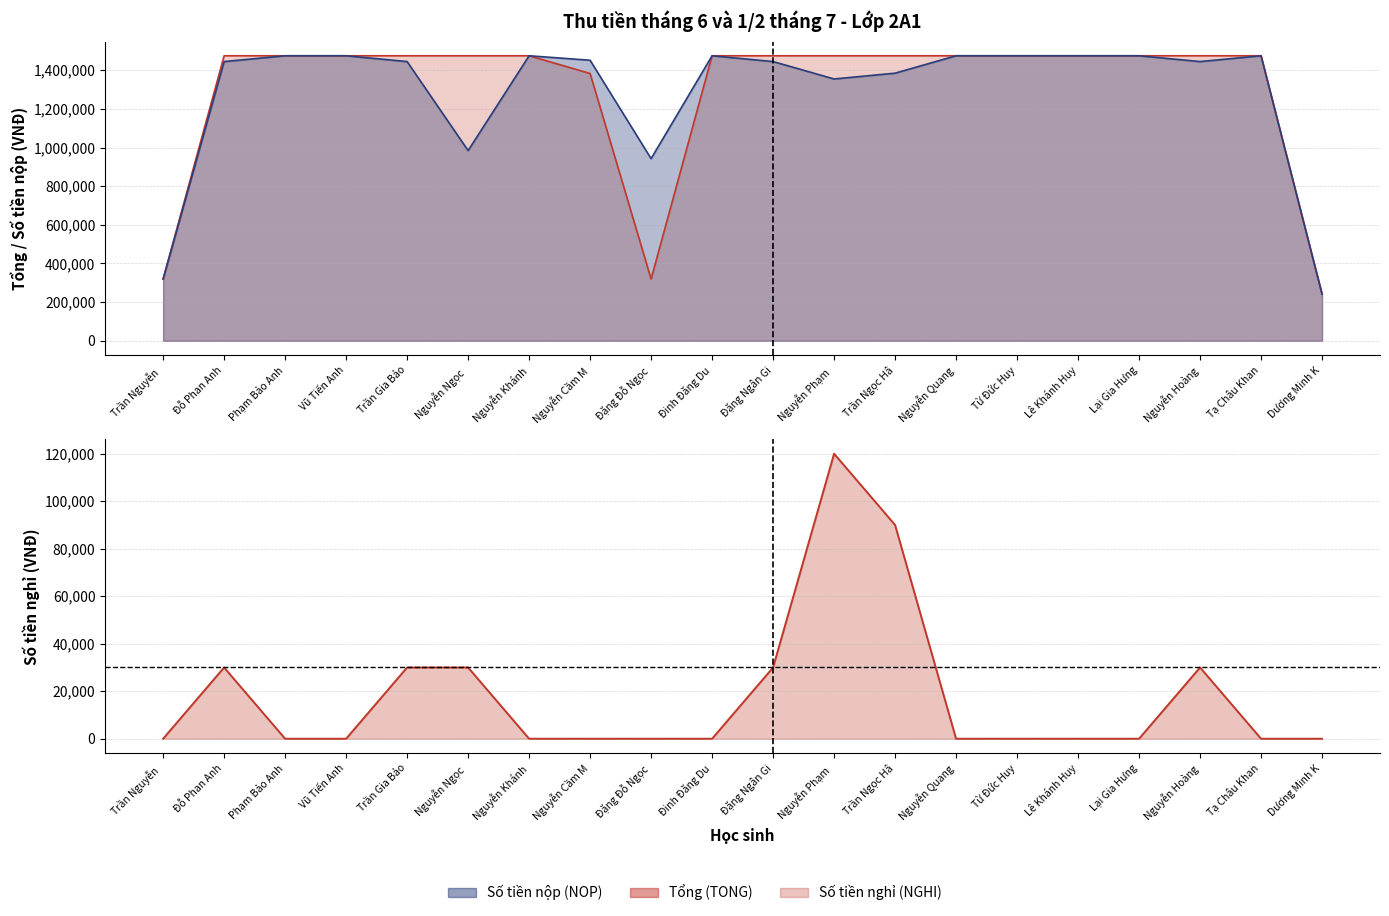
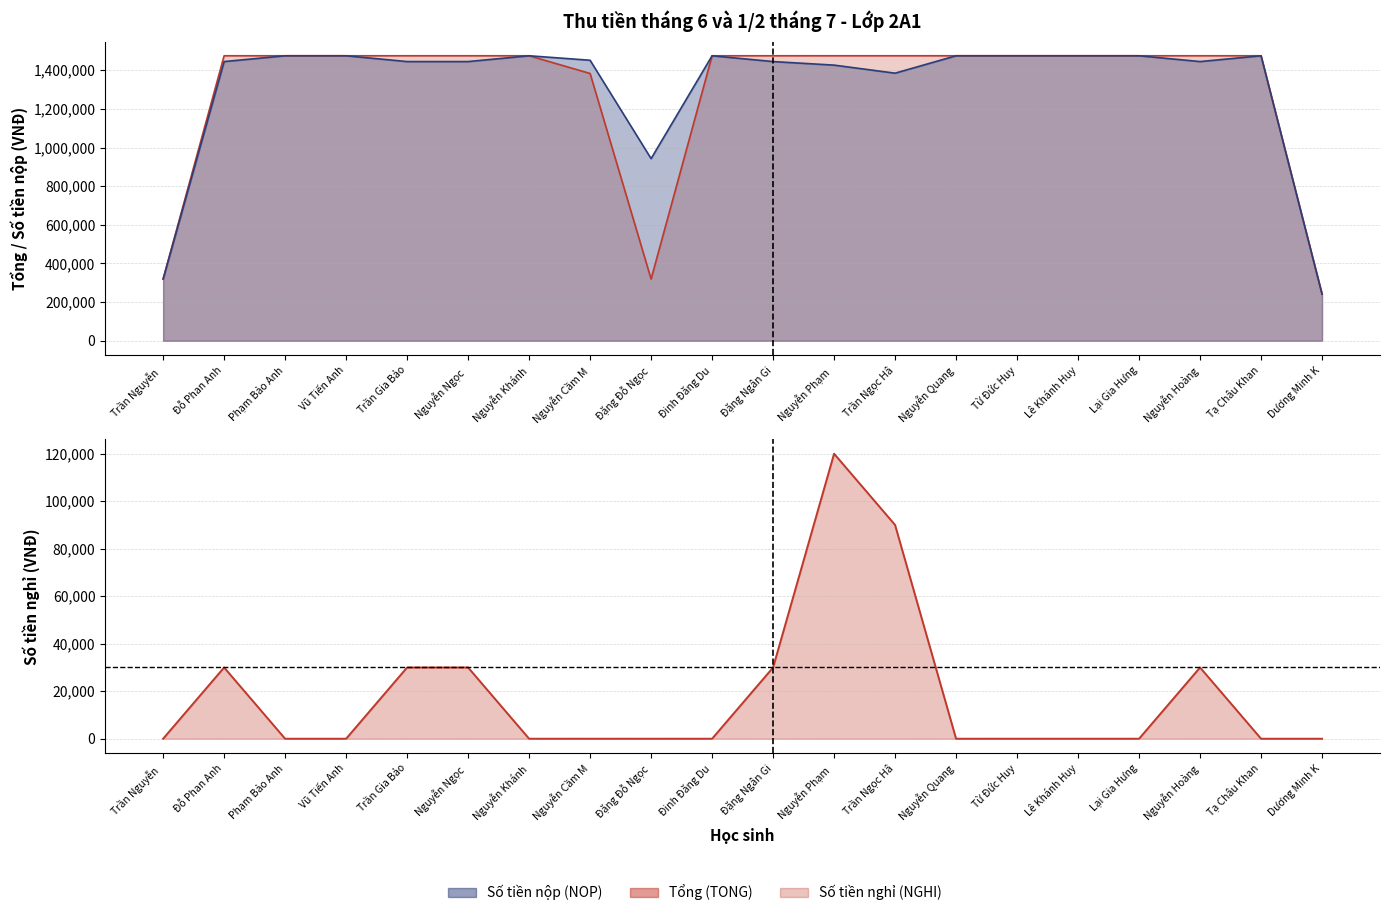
  {
    "Thu tiền tháng 6 và 1/2 tháng 7 - Lớp 2A1": {
      "Tổng (TONG)": {
        "Đỗ Phan Anh": "1,470,000",
        "Trần Gia Bảo": "1,470,000",
        "Nguyễn Ngọc": "1,470,000",
        "Nguyễn Cầm M": "1,380,000",
        "Đặng Đỗ Ngọc": "320,000",
        "Đặng Ngân Gi": "1,470,000",
        "Nguyễn Phạm": "1,470,000",
        "Trần Ngọc Hâ": "1,470,000",
        "Nguyễn Hoàng": "1,470,000"
      },
      "Số tiền nộp (NOP)": {
        "Đỗ Phan Anh": "1,440,000",
        "Trần Gia Bảo": "1,440,000",
-       "Nguyễn Ngọc": "980,000",
+       "Nguyễn Ngọc": "1,440,000",
        "Nguyễn Cầm M": "1,450,000",
        "Đặng Đỗ Ngọc": "940,000",
        "Đặng Ngân Gi": "1,440,000",
-       "Nguyễn Phạm": "1,350,000",
+       "Nguyễn Phạm": "1,430,000",
        "Trần Ngọc Hâ": "1,380,000",
        "Nguyễn Hoàng": "1,440,000"
      }
    }
  }
